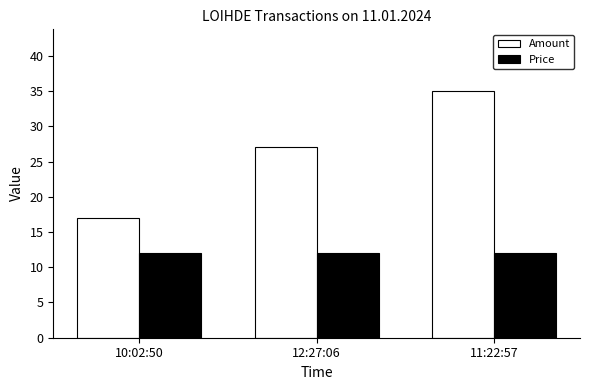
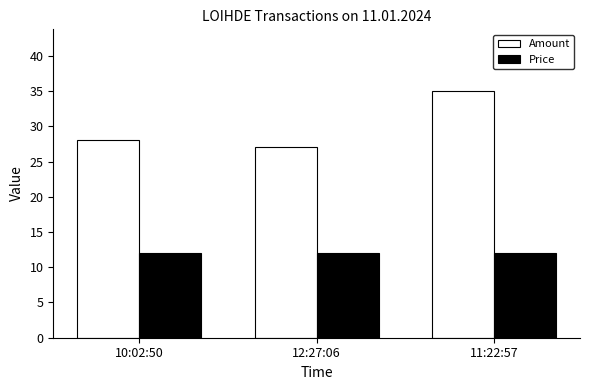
  {
    "Amount": {
-     "10:02:50": 17,
+     "10:02:50": 28,
      "12:27:06": 27,
      "11:22:57": 35
    },
    "Price": {
      "10:02:50": 12,
      "12:27:06": 12,
      "11:22:57": 12
    }
  }
